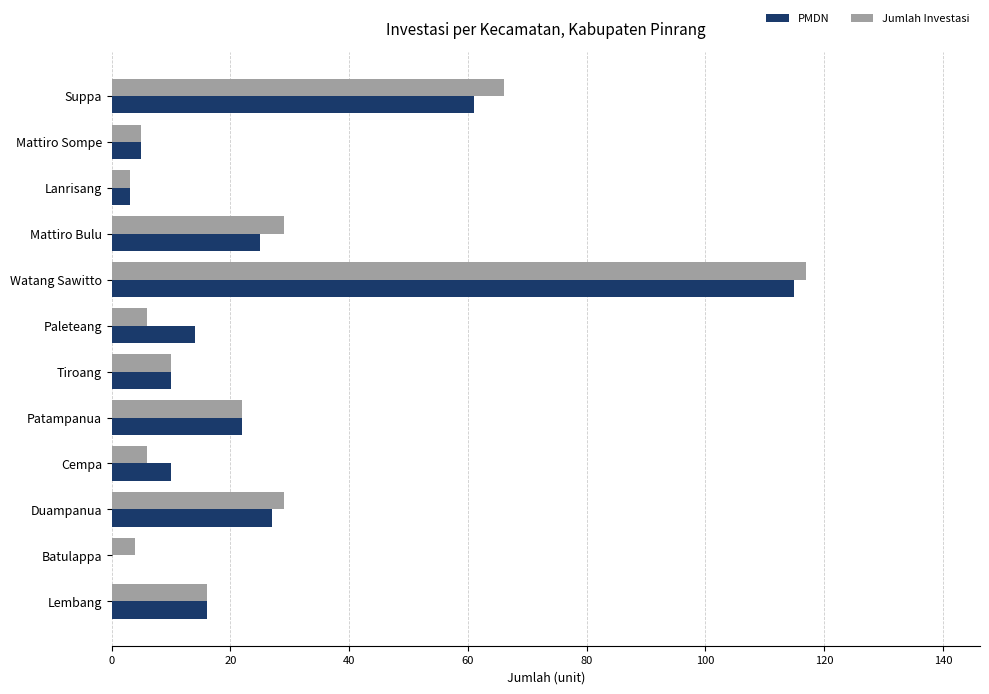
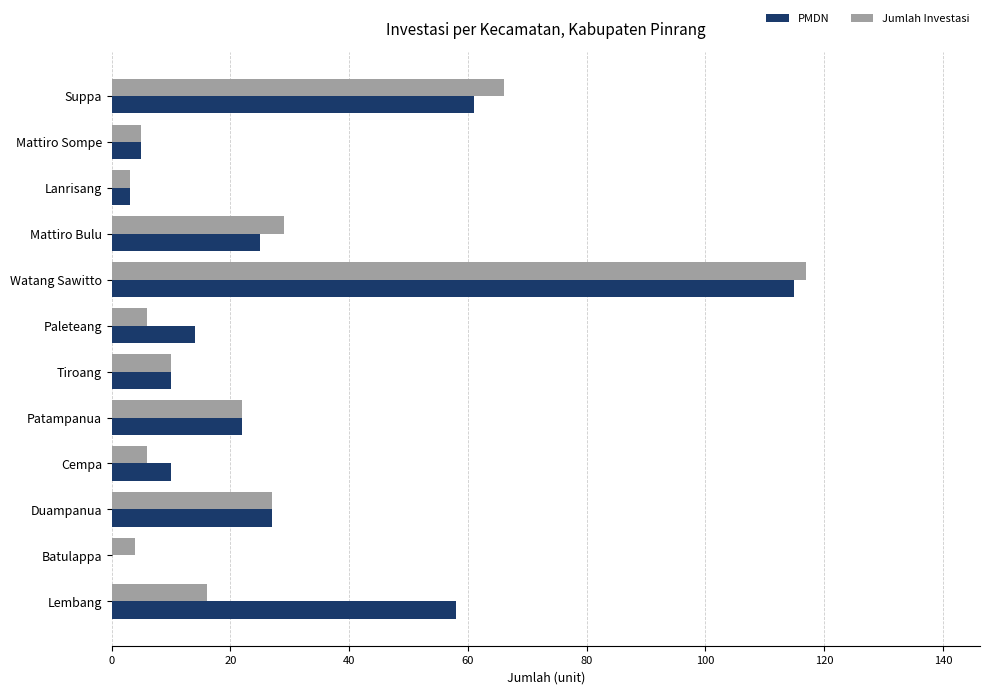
  {
    "PMDN": {
      "Suppa": 61,
      "Mattiro Sompe": 5,
      "Lanrisang": 3,
      "Mattiro Bulu": 25,
      "Watang Sawitto": 115,
      "Paleteang": 14,
      "Tiroang": 10,
      "Patampanua": 22,
      "Cempa": 10,
      "Duampanua": 27,
      "Batulappa": 0,
-     "Lembang": 16
+     "Lembang": 58
    },
    "Jumlah Investasi": {
      "Suppa": 66,
      "Mattiro Sompe": 5,
      "Lanrisang": 3,
      "Mattiro Bulu": 29,
      "Watang Sawitto": 117,
      "Paleteang": 6,
      "Tiroang": 10,
      "Patampanua": 22,
      "Cempa": 6,
-     "Duampanua": 29,
+     "Duampanua": 27,
      "Batulappa": 4,
      "Lembang": 16
    }
  }
